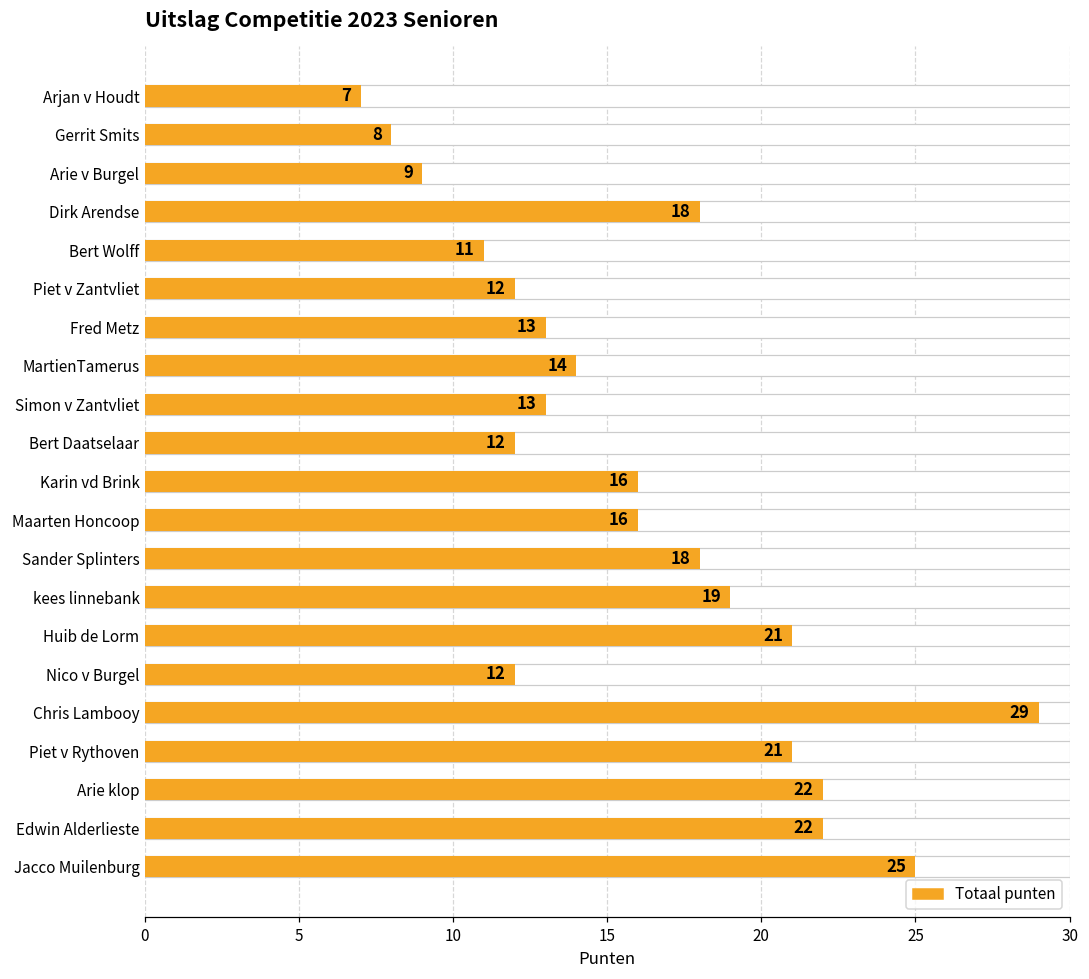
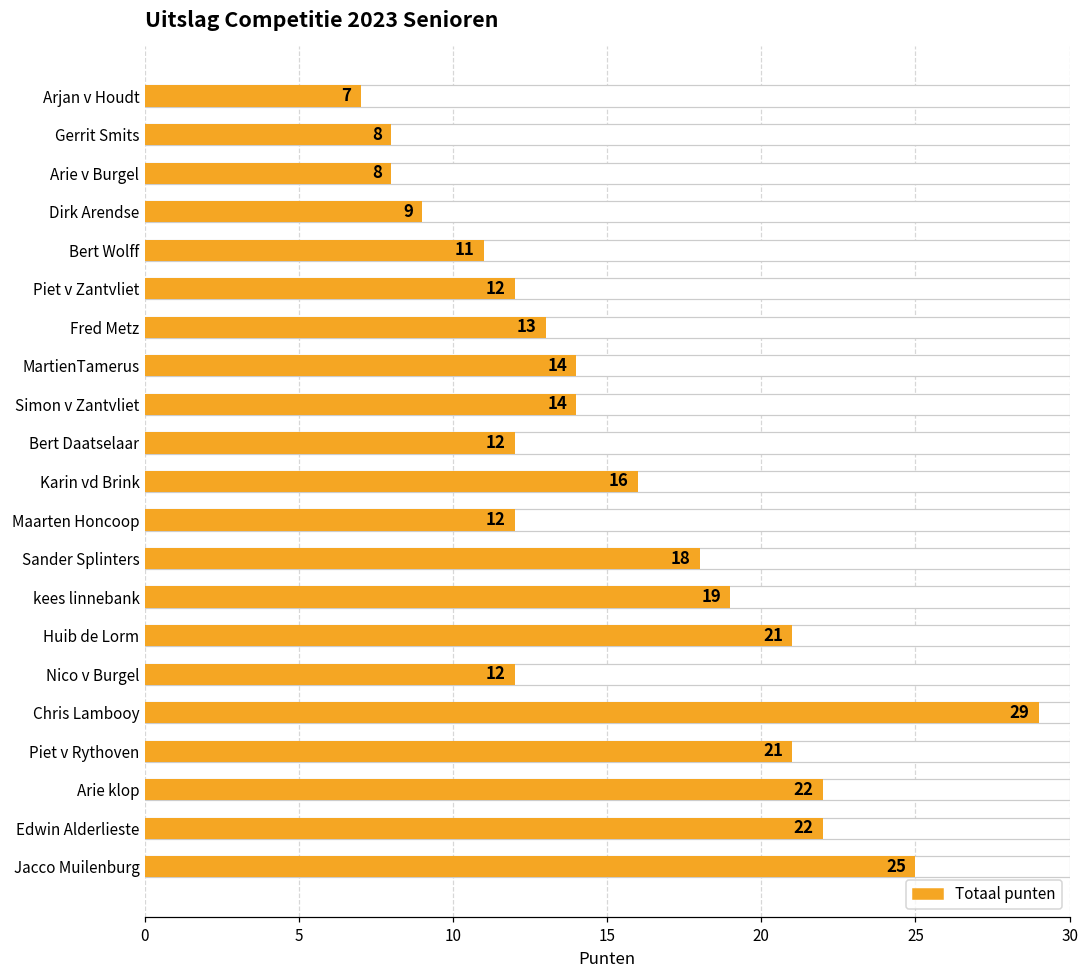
  {
    "Totaal punten": {
-     "Arie v Burgel": 9,
-     "Dirk Arendse": 18,
-     "Simon v Zantvliet": 13,
-     "Maarten Honcoop": 16
+     "Arie v Burgel": 8,
+     "Dirk Arendse": 9,
+     "Simon v Zantvliet": 14,
+     "Maarten Honcoop": 12
    }
  }
